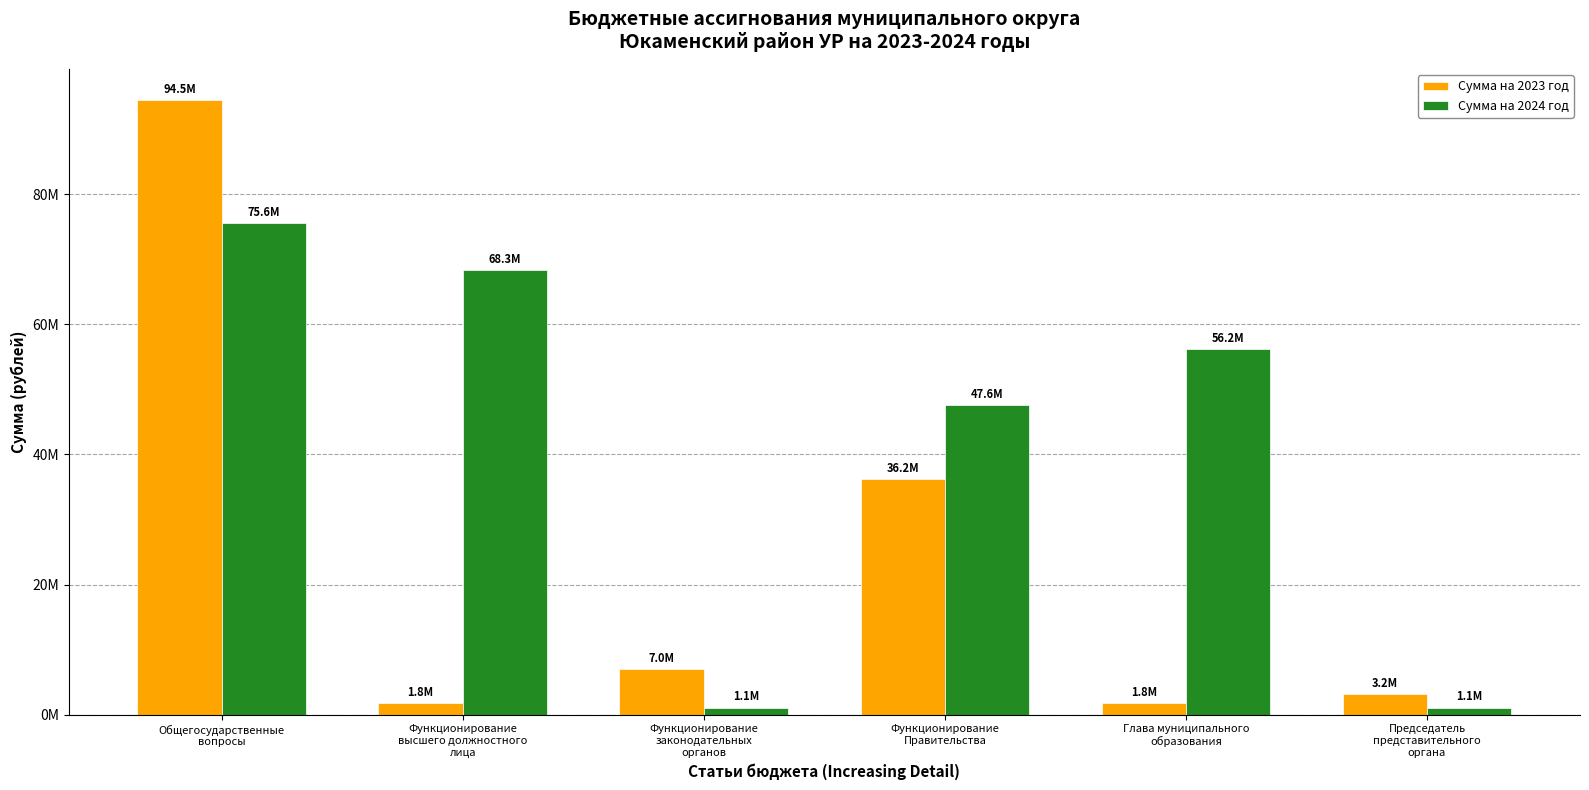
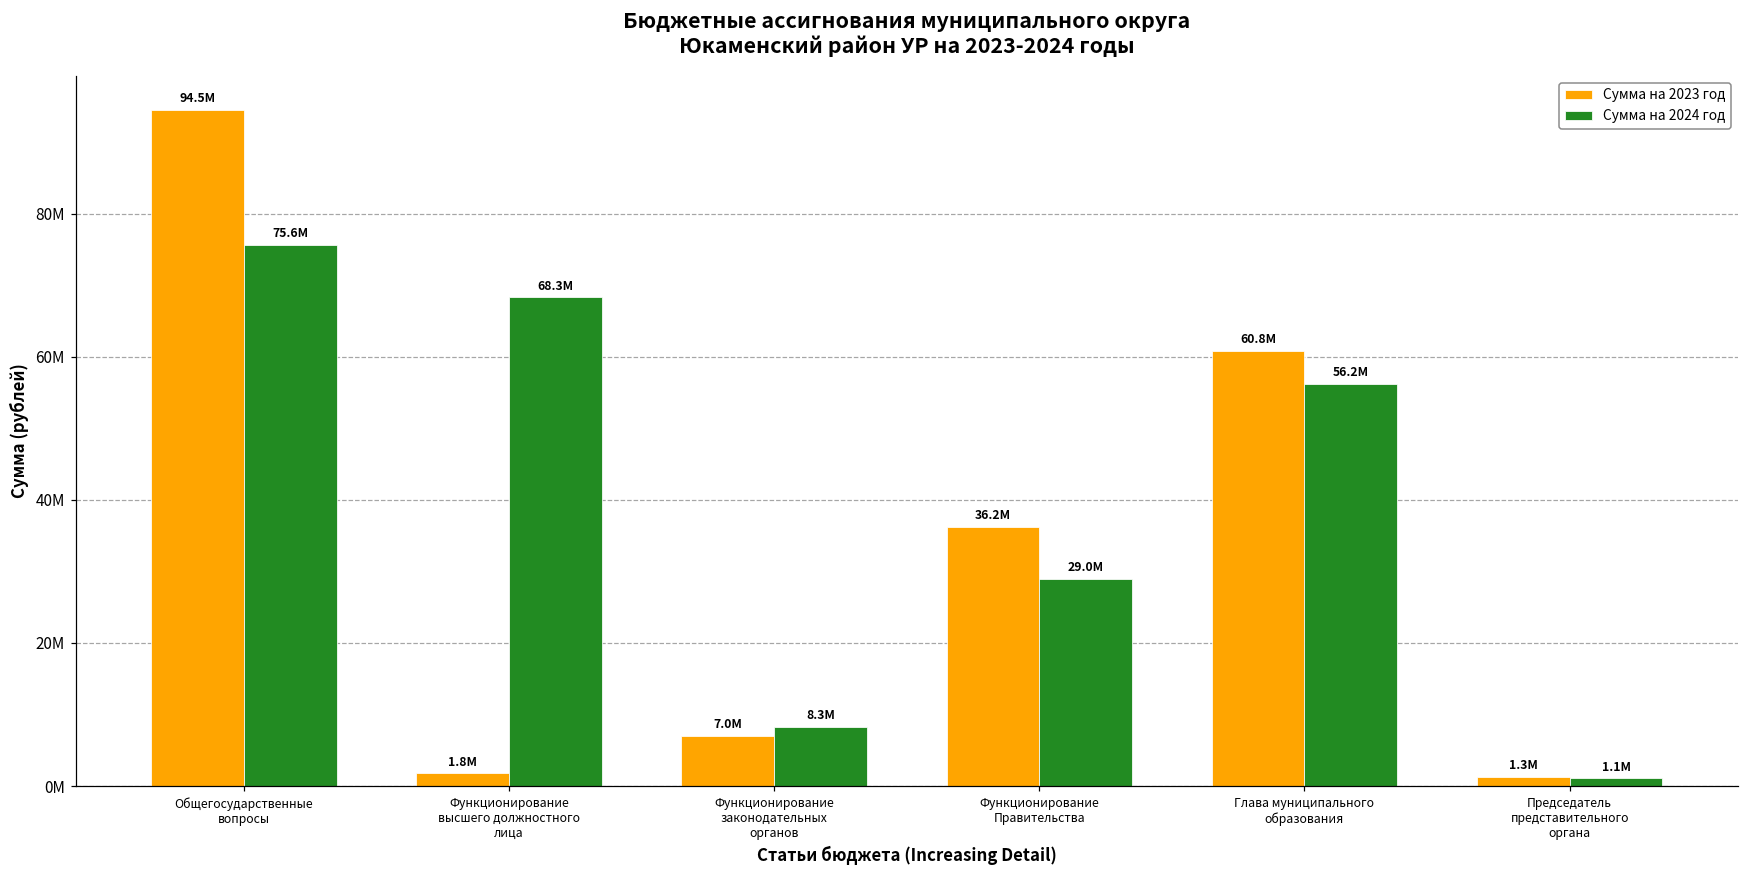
  {
    "Сумма на 2023 год": {
      "Общегосударственные вопросы": "94.5M",
      "Функционирование высшего должностного лица": "1.8M",
      "Функционирование законодательных органов": "7.0M",
      "Функционирование Правительства": "36.2M",
-     "Глава муниципального образования": "1.8M",
-     "Председатель представительного органа": "3.2M"
+     "Глава муниципального образования": "60.8M",
+     "Председатель представительного органа": "1.3M"
    },
    "Сумма на 2024 год": {
      "Общегосударственные вопросы": "75.6M",
      "Функционирование высшего должностного лица": "68.3M",
-     "Функционирование законодательных органов": "1.1M",
-     "Функционирование Правительства": "47.6M",
+     "Функционирование законодательных органов": "8.3M",
+     "Функционирование Правительства": "29.0M",
      "Глава муниципального образования": "56.2M",
      "Председатель представительного органа": "1.1M"
    }
  }
